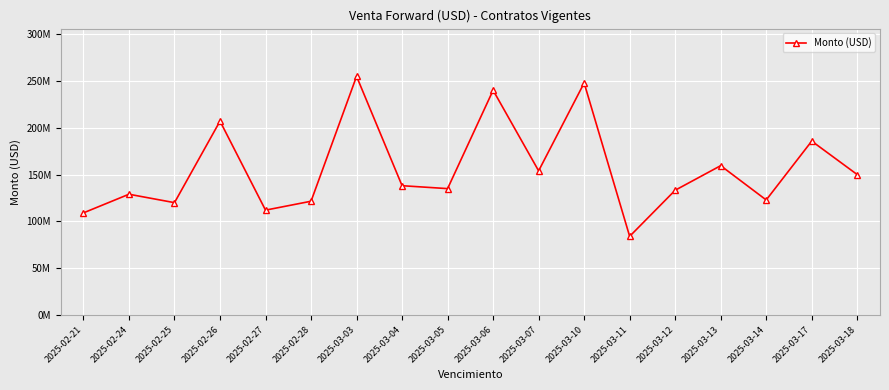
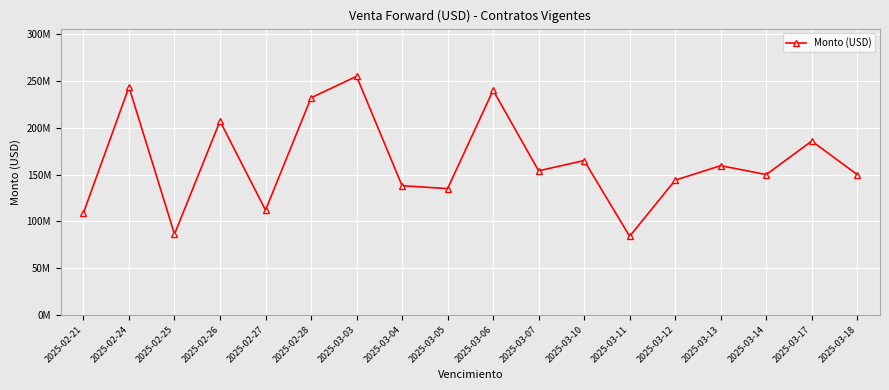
  {
    "2025-02-21": 110000000,
-   "2025-02-24": 130000000,
-   "2025-02-25": 120000000,
+   "2025-02-24": 240000000,
+   "2025-02-25": 90000000,
    "2025-02-26": 210000000,
    "2025-02-27": 110000000,
-   "2025-02-28": 120000000,
+   "2025-02-28": 230000000,
    "2025-03-03": 260000000,
    "2025-03-04": 140000000,
    "2025-03-05": 140000000,
    "2025-03-06": 240000000,
    "2025-03-07": 150000000,
-   "2025-03-10": 250000000,
+   "2025-03-10": 170000000,
    "2025-03-11": 80000000,
-   "2025-03-12": 130000000,
+   "2025-03-12": 140000000,
    "2025-03-13": 160000000,
-   "2025-03-14": 120000000,
+   "2025-03-14": 150000000,
    "2025-03-17": 190000000,
    "2025-03-18": 150000000
  }
